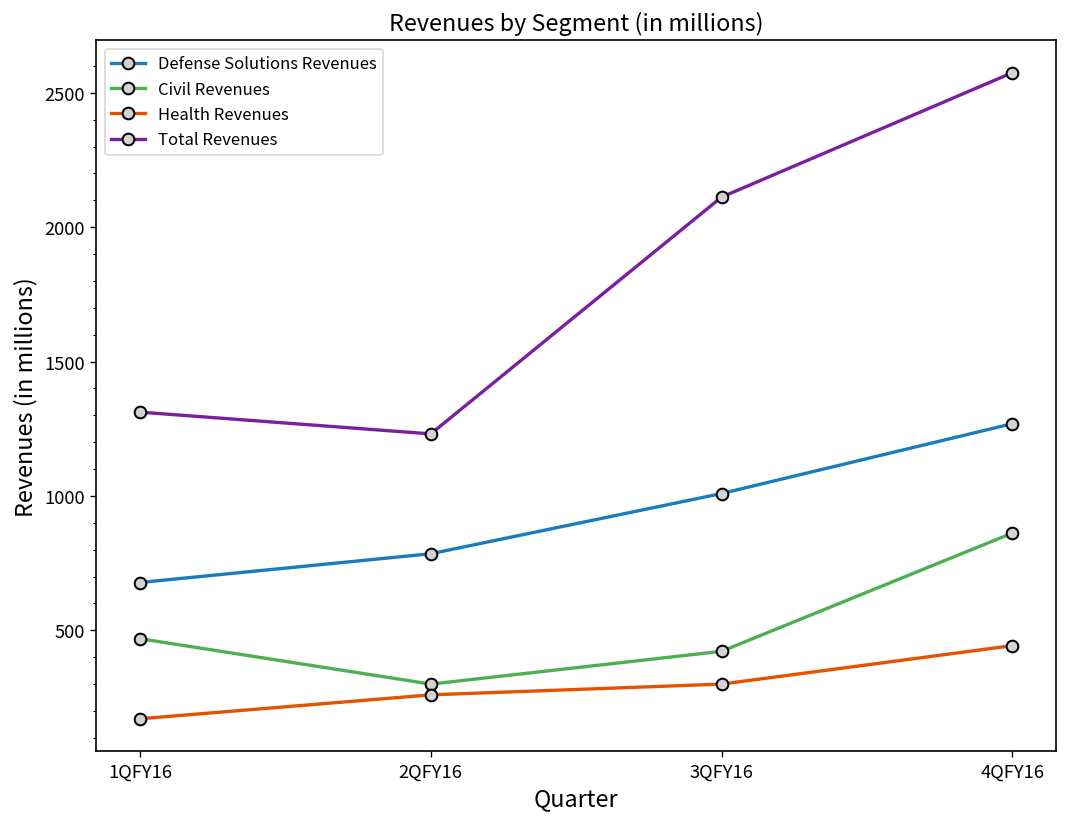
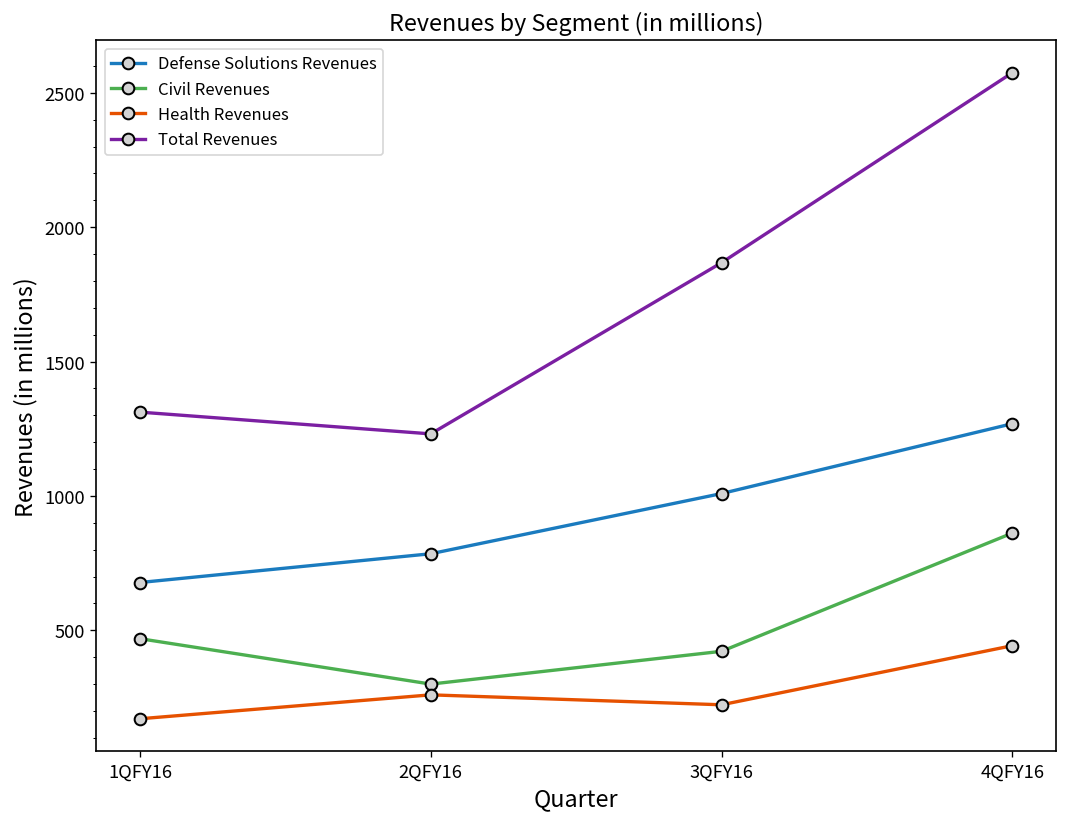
  {
    "Defense Solutions Revenues": {
      "1QFY16": 680,
      "2QFY16": 790,
      "3QFY16": 1010,
      "4QFY16": 1270
    },
    "Civil Revenues": {
      "1QFY16": 470,
      "2QFY16": 300,
      "3QFY16": 420,
      "4QFY16": 860
    },
    "Health Revenues": {
      "1QFY16": 170,
      "2QFY16": 260,
-     "3QFY16": 300,
+     "3QFY16": 220,
      "4QFY16": 440
    },
    "Total Revenues": {
      "1QFY16": 1310,
      "2QFY16": 1230,
-     "3QFY16": 2110,
+     "3QFY16": 1870,
      "4QFY16": 2580
    }
  }
